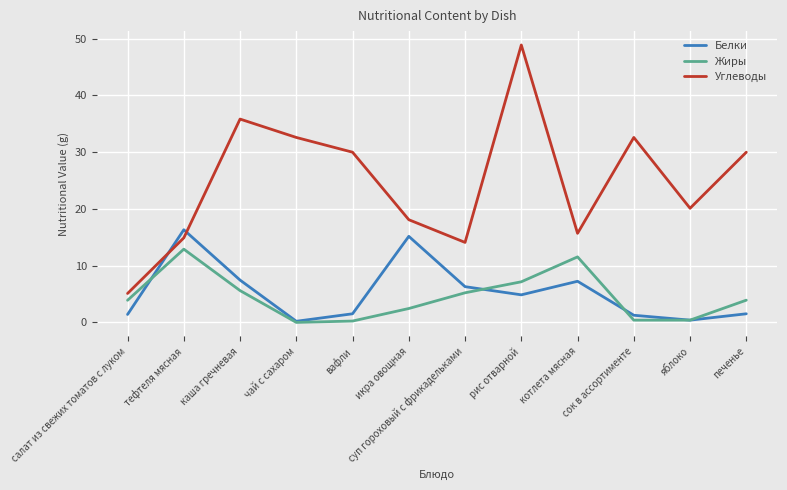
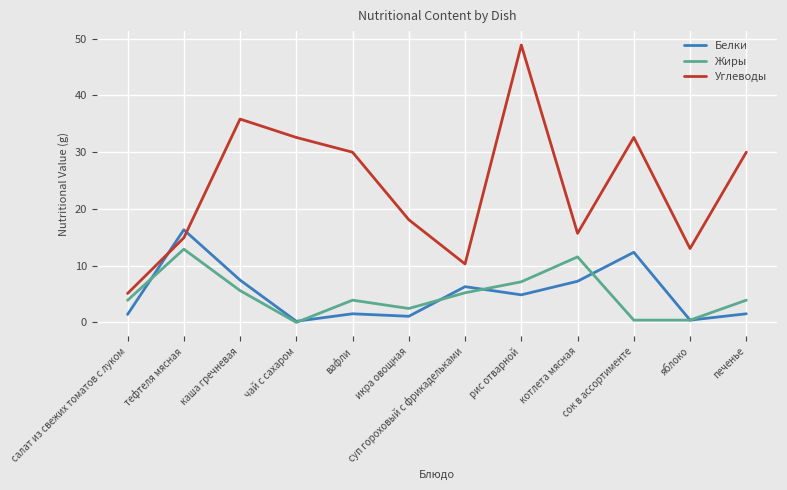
  {
    "Белки": {
      "салат из свежих томатов с луком": 1,
      "тефтеля мясная": 16,
      "каша гречневая": 7,
      "вафли": 2,
-     "икра овощная": 15,
+     "икра овощная": 1,
      "суп гороховый с фрикадельками": 6,
      "рис отварной": 5,
      "котлета мясная": 7,
-     "сок в ассортименте": 1,
+     "сок в ассортименте": 12,
      "печенье": 2
    },
    "Жиры": {
      "салат из свежих томатов с луком": 4,
      "тефтеля мясная": 13,
      "каша гречневая": 6,
-     "вафли": 0,
+     "вафли": 4,
      "икра овощная": 2,
      "суп гороховый с фрикадельками": 5,
      "рис отварной": 7,
      "котлета мясная": 12,
      "сок в ассортименте": 0,
      "печенье": 4
    },
    "Углеводы": {
      "салат из свежих томатов с луком": 5,
      "тефтеля мясная": 15,
      "каша гречневая": 36,
      "чай с сахаром": 33,
      "вафли": 30,
      "икра овощная": 18,
-     "суп гороховый с фрикадельками": 14,
+     "суп гороховый с фрикадельками": 10,
      "рис отварной": 49,
      "котлета мясная": 16,
      "сок в ассортименте": 33,
-     "яблоко": 20,
+     "яблоко": 13,
      "печенье": 30
    }
  }
